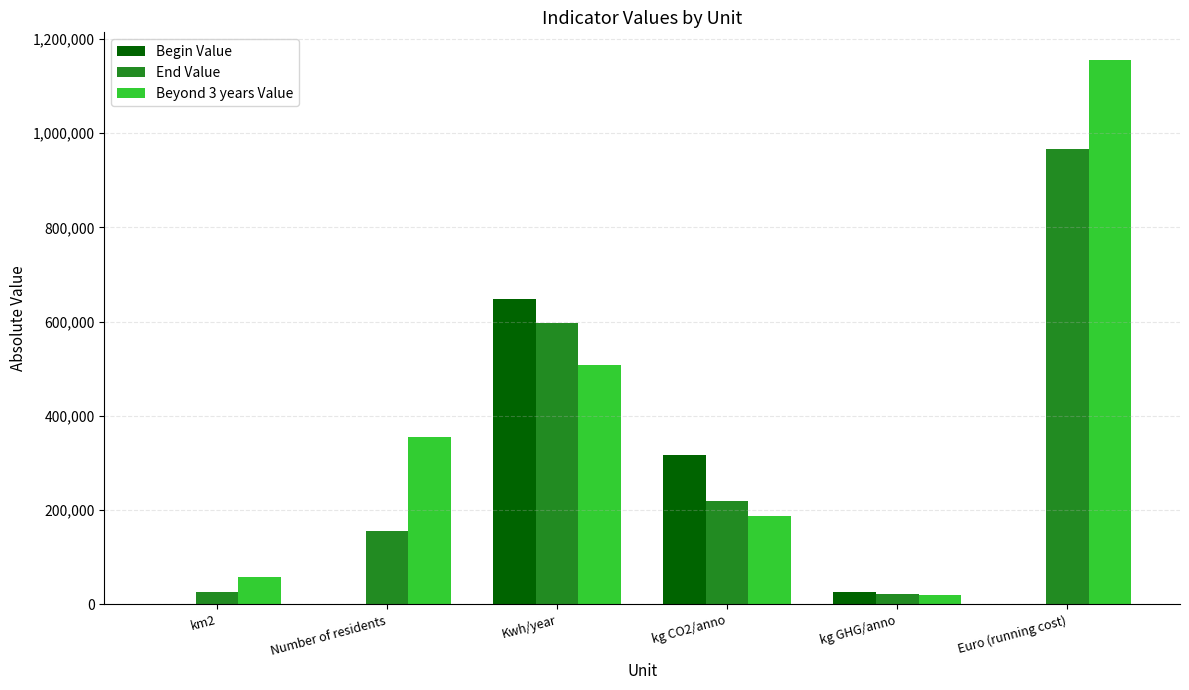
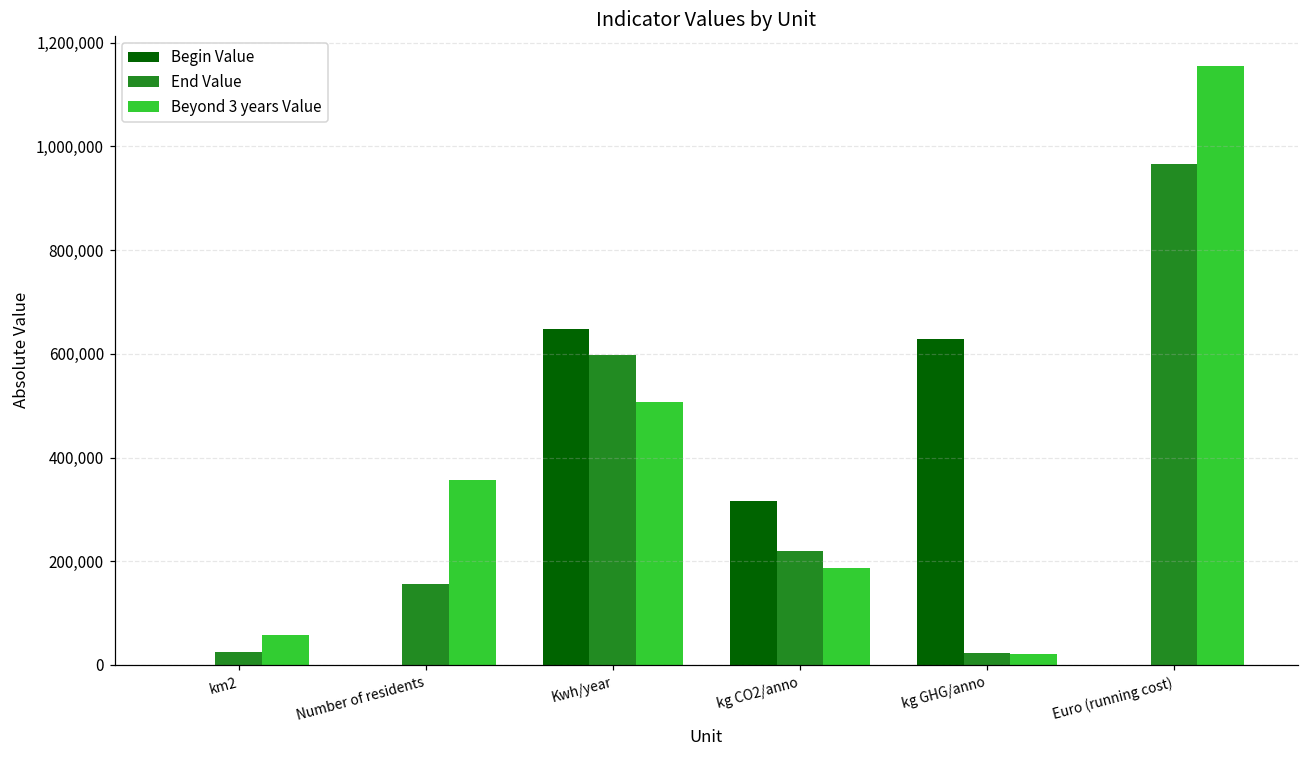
  {
    "Begin Value": {
      "km2": "0",
      "Number of residents": "0",
      "Kwh/year": "650,000",
      "kg CO2/anno": "320,000",
-     "kg GHG/anno": "30,000",
+     "kg GHG/anno": "630,000",
      "Euro (running cost)": "0"
    },
    "End Value": {
      "km2": "30,000",
      "Number of residents": "160,000",
      "Kwh/year": "600,000",
      "kg CO2/anno": "220,000",
      "kg GHG/anno": "20,000",
      "Euro (running cost)": "970,000"
    },
    "Beyond 3 years Value": {
      "km2": "60,000",
      "Number of residents": "360,000",
      "Kwh/year": "510,000",
      "kg CO2/anno": "190,000",
      "kg GHG/anno": "20,000",
      "Euro (running cost)": "1,160,000"
    }
  }
